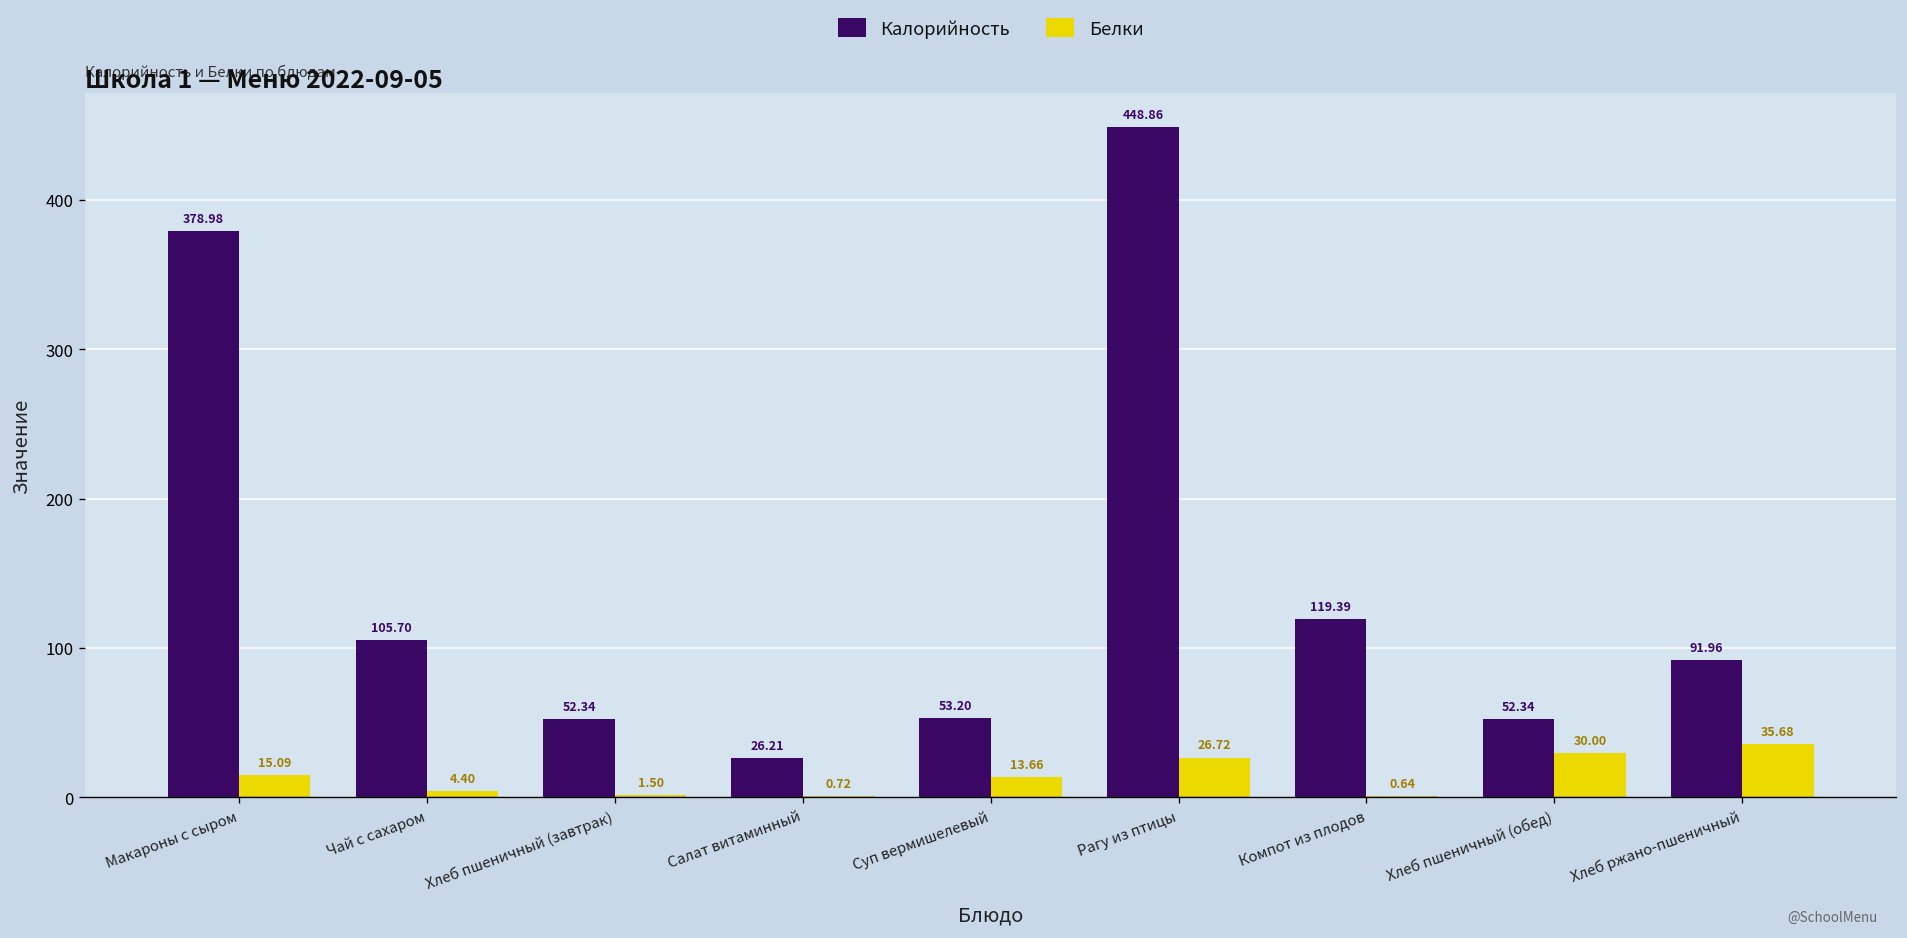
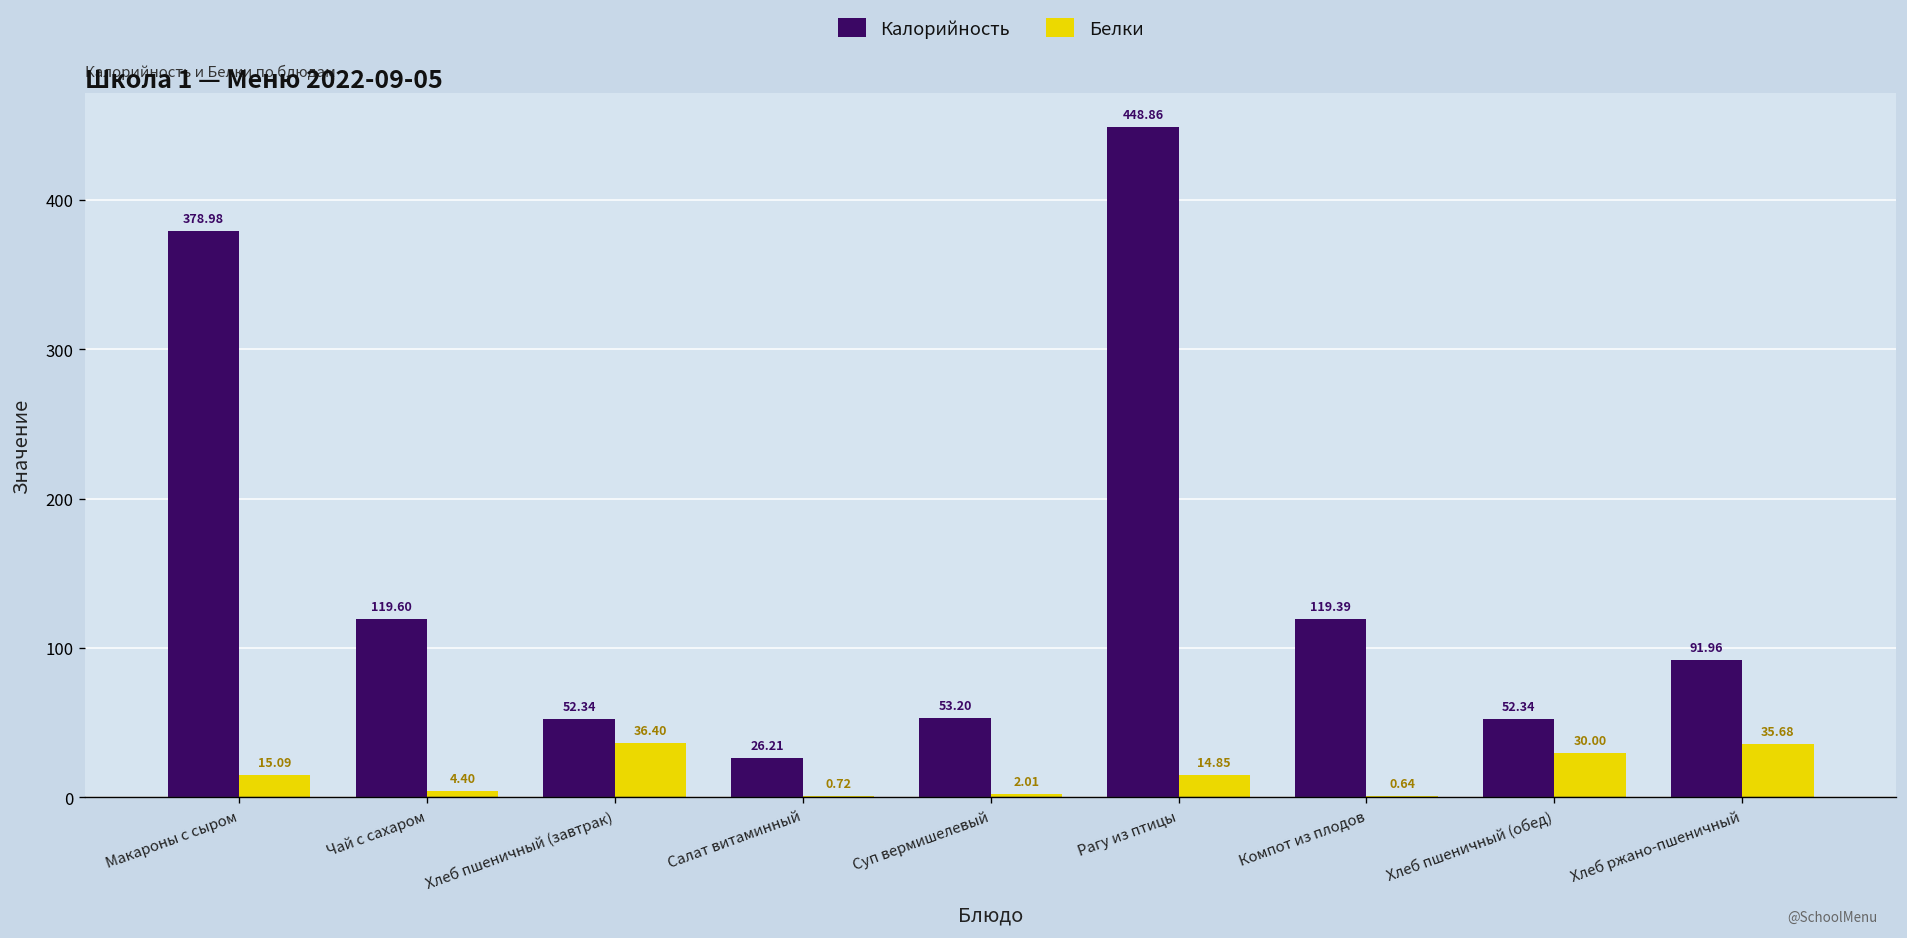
  {
    "Калорийность": {
      "Макароны с сыром": 378.98,
-     "Чай с сахаром": 105.70,
+     "Чай с сахаром": 119.60,
      "Хлеб пшеничный (завтрак)": 52.34,
      "Салат витаминный": 26.21,
      "Суп вермишелевый": 53.20,
      "Рагу из птицы": 448.86,
      "Компот из плодов": 119.39,
      "Хлеб пшеничный (обед)": 52.34,
      "Хлеб ржано-пшеничный": 91.96
    },
    "Белки": {
      "Макароны с сыром": 15.09,
      "Чай с сахаром": 4.40,
-     "Хлеб пшеничный (завтрак)": 1.50,
+     "Хлеб пшеничный (завтрак)": 36.40,
      "Салат витаминный": 0.72,
-     "Суп вермишелевый": 13.66,
-     "Рагу из птицы": 26.72,
+     "Суп вермишелевый": 2.01,
+     "Рагу из птицы": 14.85,
      "Компот из плодов": 0.64,
      "Хлеб пшеничный (обед)": 30.00,
      "Хлеб ржано-пшеничный": 35.68
    }
  }
